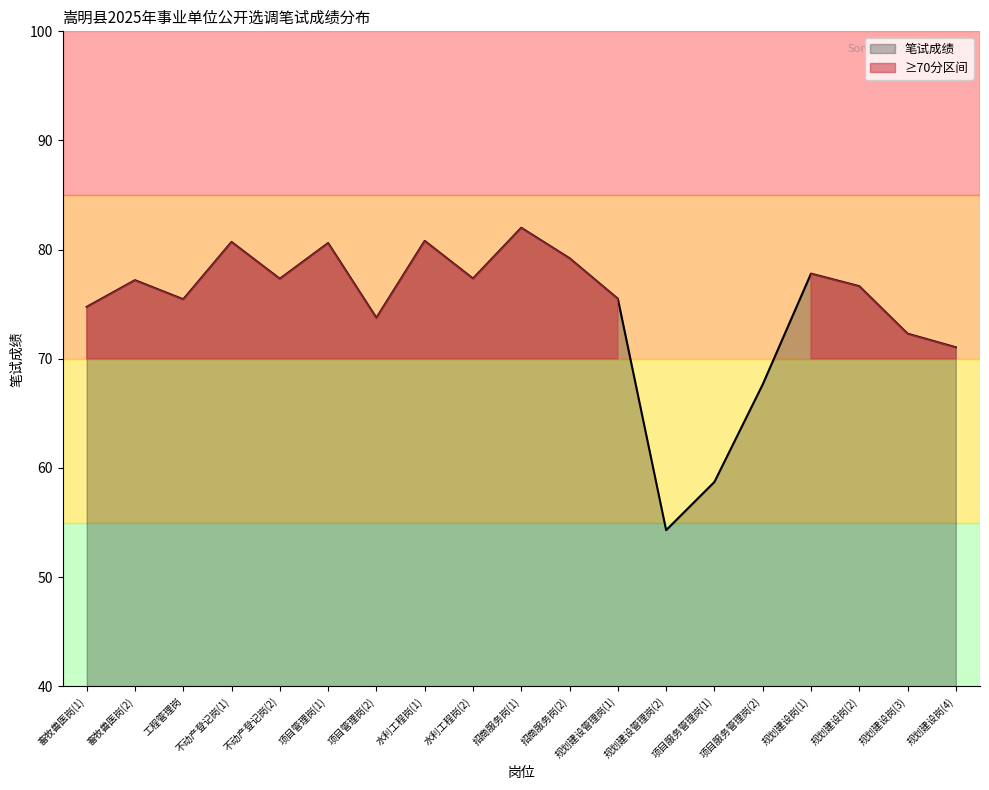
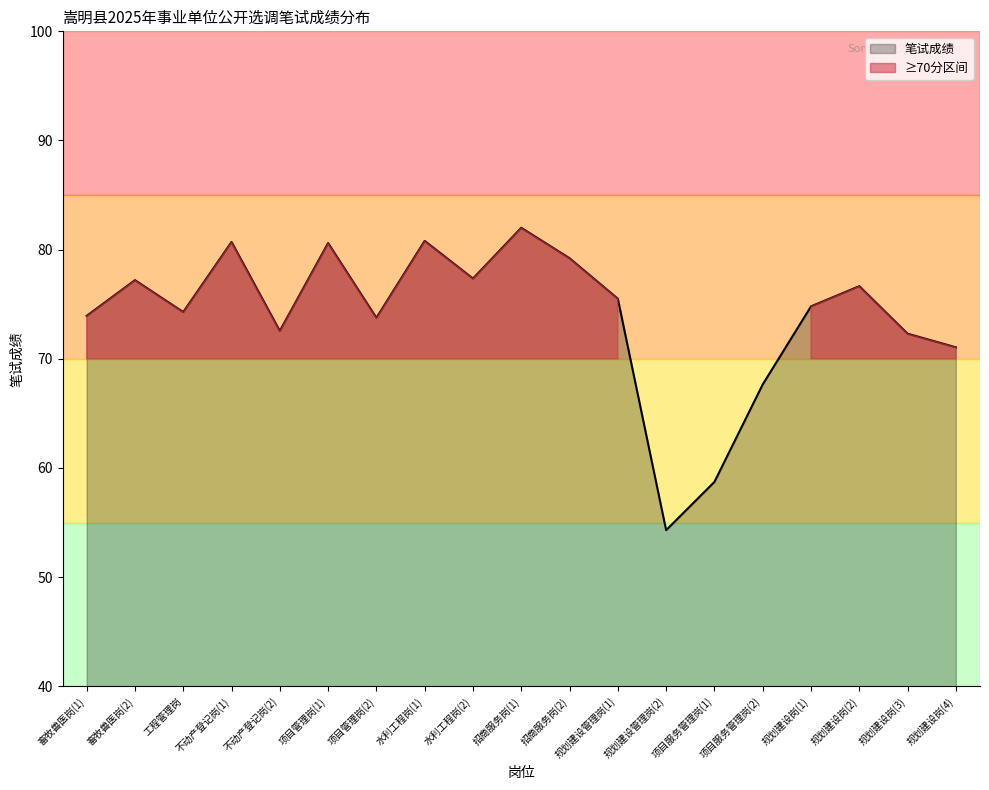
  {
-   "畜牧兽医岗(1)": 74.8,
+   "畜牧兽医岗(1)": 73.9,
    "畜牧兽医岗(2)": 77.2,
-   "工程管理岗": 75.5,
+   "工程管理岗": 74.3,
    "不动产登记岗(1)": 80.7,
-   "不动产登记岗(2)": 77.3,
+   "不动产登记岗(2)": 72.6,
    "项目管理岗(1)": 80.6,
    "项目管理岗(2)": 73.8,
    "水利工程岗(1)": 80.8,
    "水利工程岗(2)": 77.4,
    "招商服务岗(1)": 82.0,
    "招商服务岗(2)": 79.2,
    "规划建设管理岗(1)": 75.5,
    "规划建设管理岗(2)": 54.3,
    "项目服务管理岗(1)": 58.7,
    "项目服务管理岗(2)": 67.7,
-   "规划建设岗(1)": 77.8,
+   "规划建设岗(1)": 74.8,
    "规划建设岗(2)": 76.7,
    "规划建设岗(3)": 72.3,
    "规划建设岗(4)": 71.1
  }
